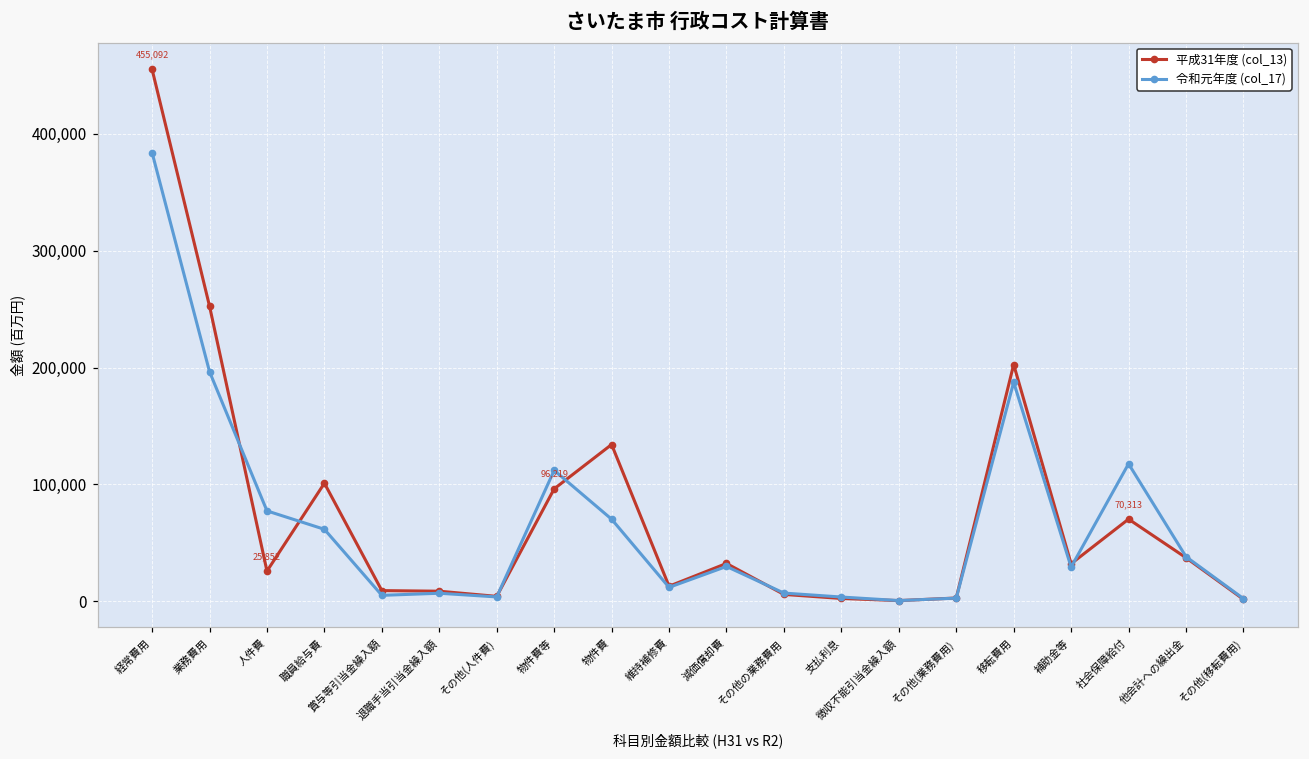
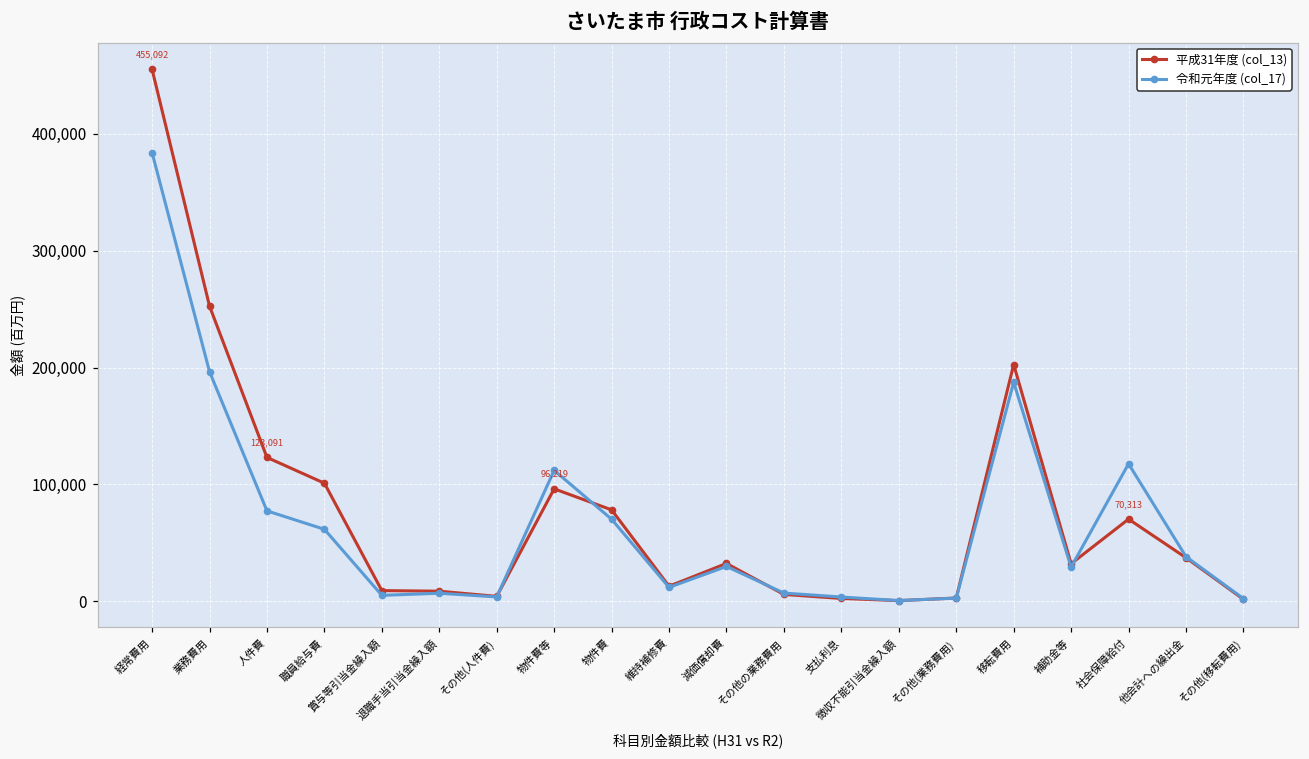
  {
    "平成31年度 (col_13)": {
      "経常費用": "455,092",
-     "人件費": "25,852",
-     "物件費": "134,000",
+     "人件費": "123,091",
+     "物件費": "78,000",
      "社会保障給付": "70,313"
    },
    "令和元年度 (col_17)": {
      "経常費用": "384,000",
      "業務費用": "196,000",
      "人件費": "77,000",
      "職員給与費": "62,000",
      "賞与等引当金繰入額": "5,000",
      "物件費": "70,000",
      "減価償却費": "30,000",
      "移転費用": "187,000",
      "補助金等": "29,000",
      "社会保障給付": "118,000"
    }
  }
